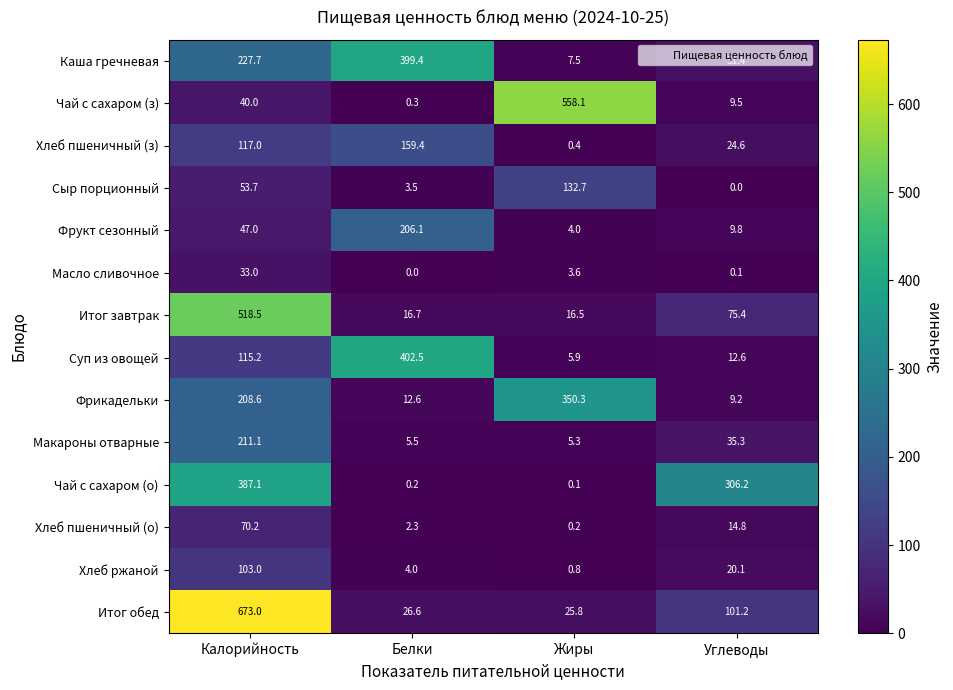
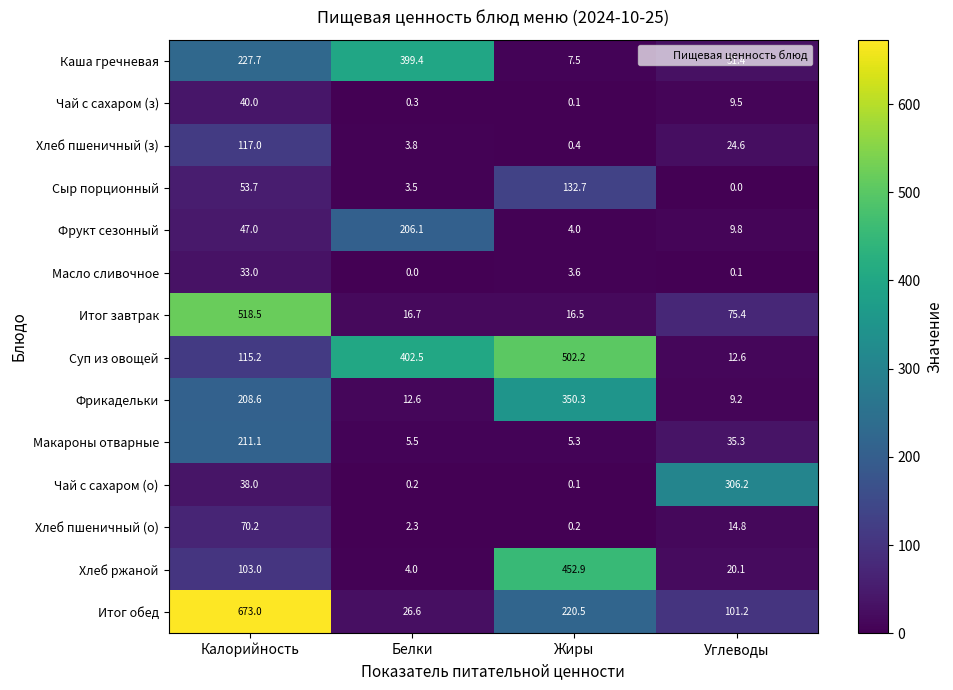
  {
    "Каша гречневая": {
      "Калорийность": 227.7,
      "Белки": 399.4,
      "Жиры": 7.5
    },
    "Чай с сахаром (з)": {
      "Калорийность": 40.0,
      "Белки": 0.3,
-     "Жиры": 558.1,
+     "Жиры": 0.1,
      "Углеводы": 9.5
    },
    "Хлеб пшеничный (з)": {
      "Калорийность": 117.0,
-     "Белки": 159.4,
+     "Белки": 3.8,
      "Жиры": 0.4,
      "Углеводы": 24.6
    },
    "Сыр порционный": {
      "Калорийность": 53.7,
      "Белки": 3.5,
      "Жиры": 132.7,
      "Углеводы": 0.0
    },
    "Фрукт сезонный": {
      "Калорийность": 47.0,
      "Белки": 206.1,
      "Жиры": 4.0,
      "Углеводы": 9.8
    },
    "Масло сливочное": {
      "Калорийность": 33.0,
      "Белки": 0.0,
      "Жиры": 3.6,
      "Углеводы": 0.1
    },
    "Итог завтрак": {
      "Калорийность": 518.5,
      "Белки": 16.7,
      "Жиры": 16.5,
      "Углеводы": 75.4
    },
    "Суп из овощей": {
      "Калорийность": 115.2,
      "Белки": 402.5,
-     "Жиры": 5.9,
+     "Жиры": 502.2,
      "Углеводы": 12.6
    },
    "Фрикадельки": {
      "Калорийность": 208.6,
      "Белки": 12.6,
      "Жиры": 350.3,
      "Углеводы": 9.2
    },
    "Макароны отварные": {
      "Калорийность": 211.1,
      "Белки": 5.5,
      "Жиры": 5.3,
      "Углеводы": 35.3
    },
    "Чай с сахаром (о)": {
-     "Калорийность": 387.1,
+     "Калорийность": 38.0,
      "Белки": 0.2,
      "Жиры": 0.1,
      "Углеводы": 306.2
    },
    "Хлеб пшеничный (о)": {
      "Калорийность": 70.2,
      "Белки": 2.3,
      "Жиры": 0.2,
      "Углеводы": 14.8
    },
    "Хлеб ржаной": {
      "Калорийность": 103.0,
      "Белки": 4.0,
-     "Жиры": 0.8,
+     "Жиры": 452.9,
      "Углеводы": 20.1
    },
    "Итог обед": {
      "Калорийность": 673.0,
      "Белки": 26.6,
-     "Жиры": 25.8,
+     "Жиры": 220.5,
      "Углеводы": 101.2
    }
  }
